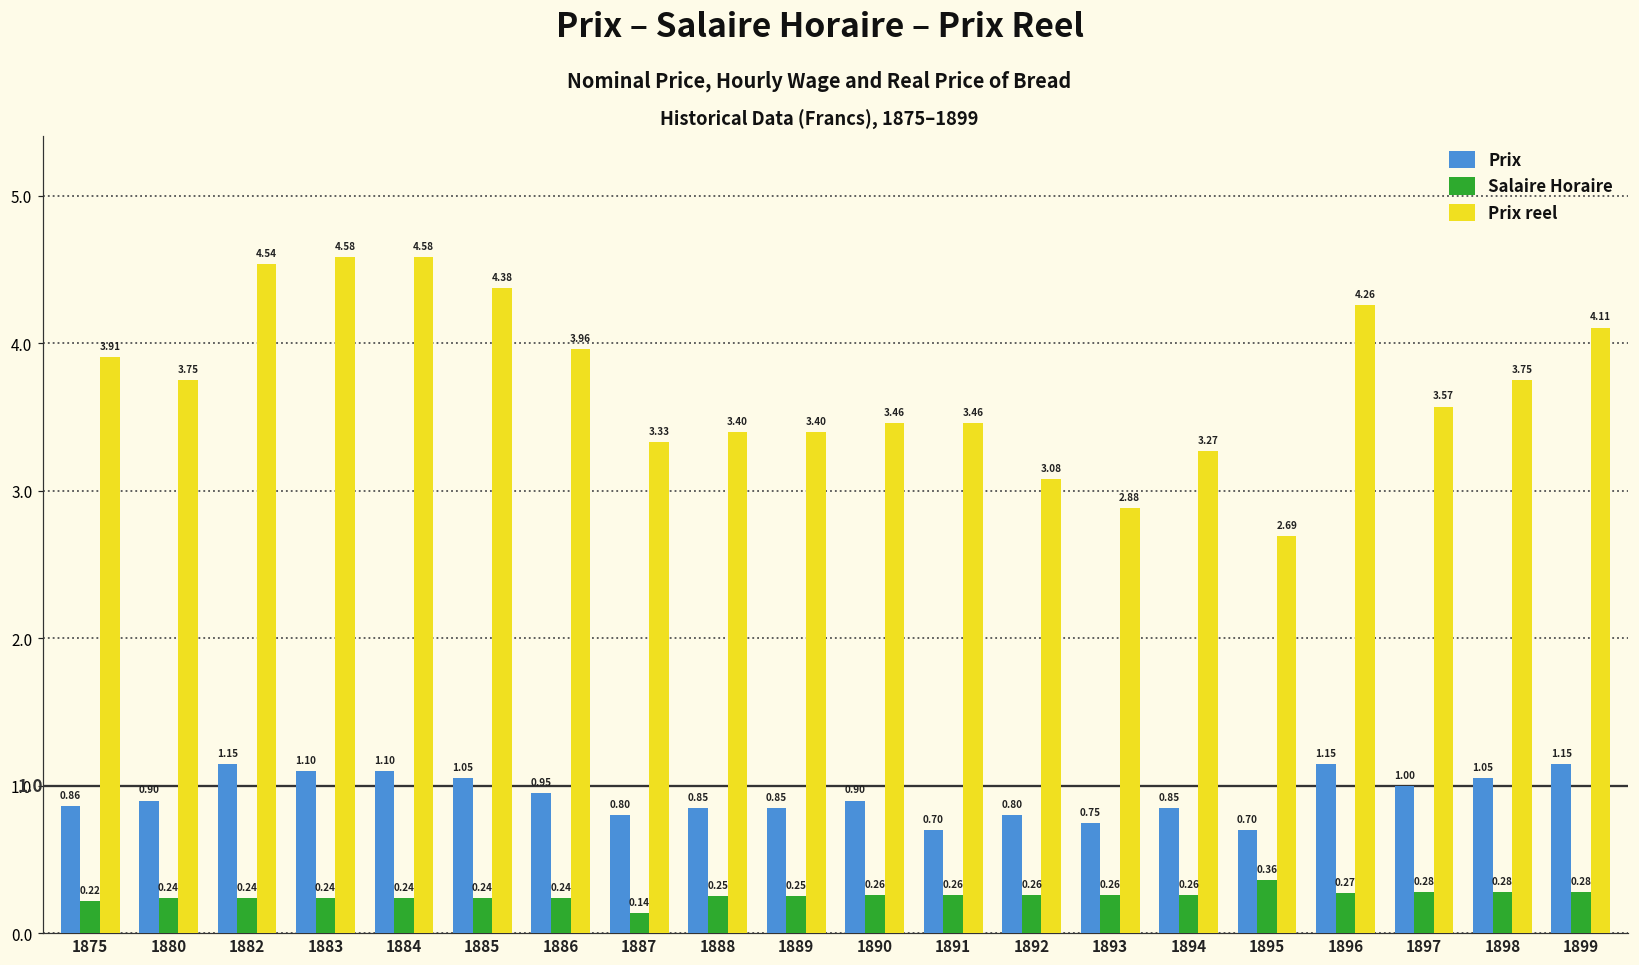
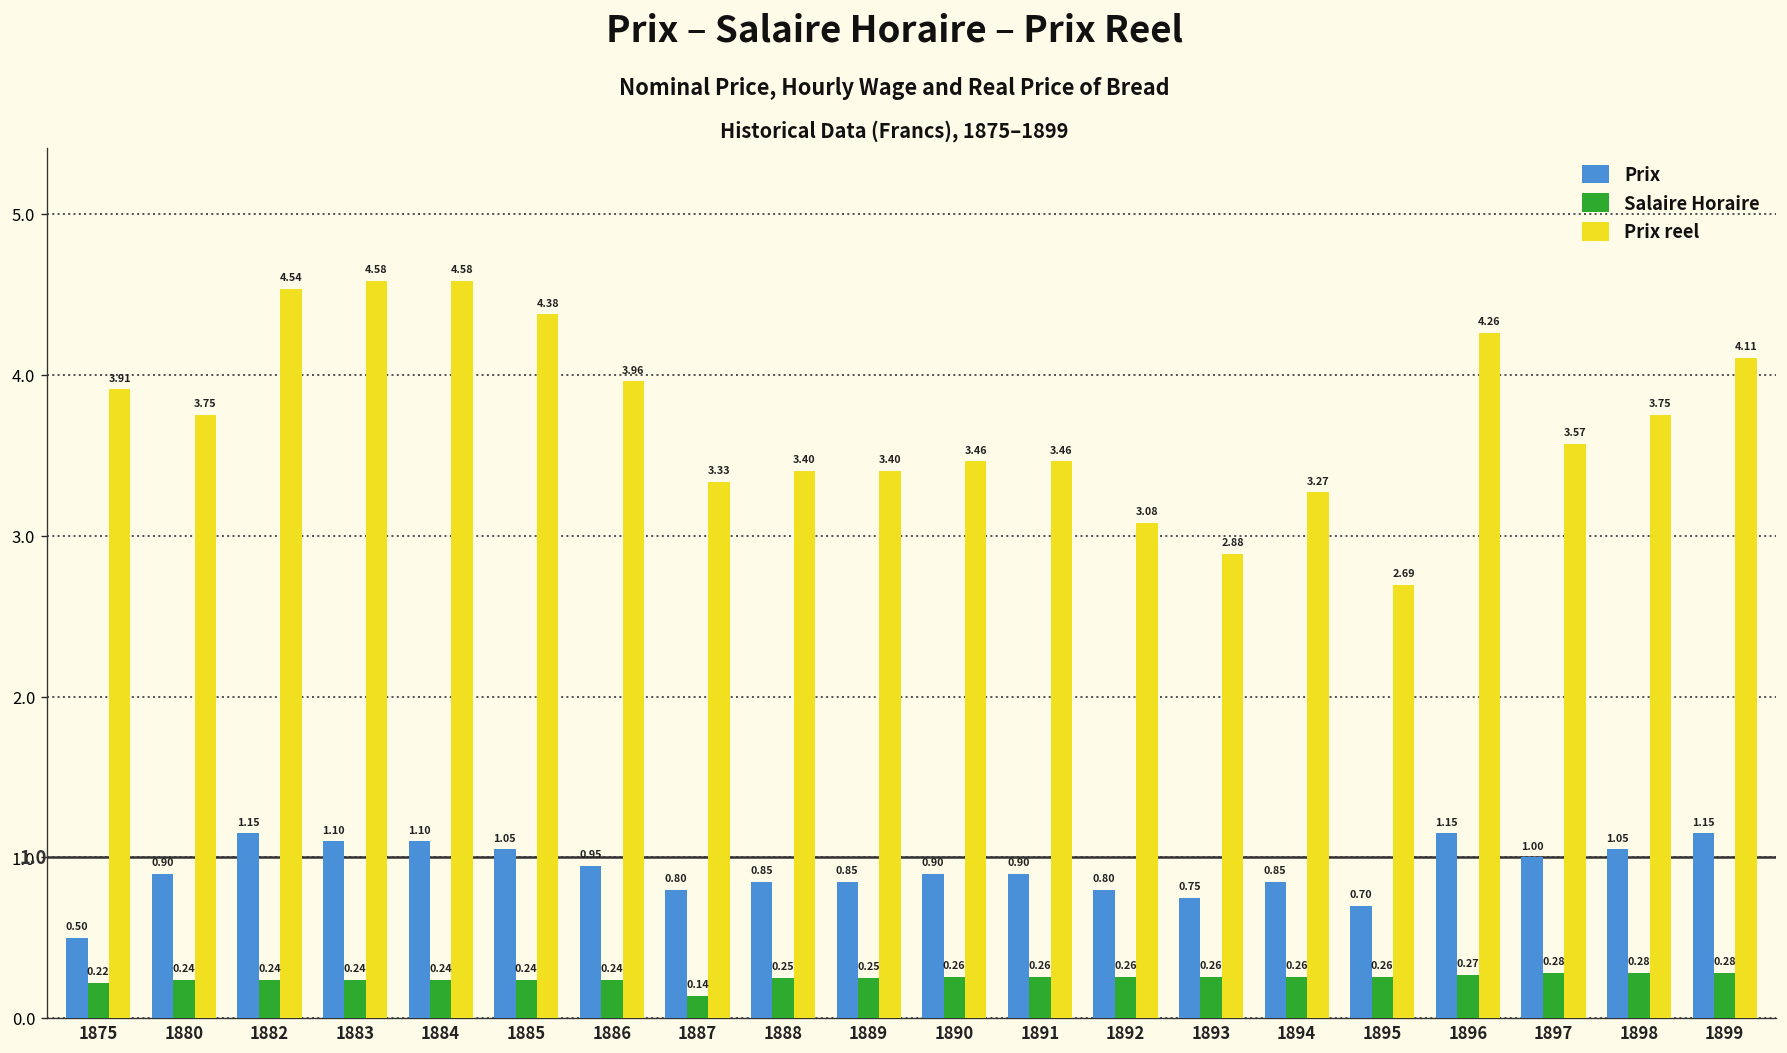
  {
    "Prix": {
-     "1875": 0.86,
+     "1875": 0.50,
      "1880": 0.90,
      "1882": 1.15,
      "1883": 1.10,
      "1884": 1.10,
      "1885": 1.05,
      "1886": 0.95,
      "1887": 0.80,
      "1888": 0.85,
      "1889": 0.85,
      "1890": 0.90,
-     "1891": 0.70,
+     "1891": 0.90,
      "1892": 0.80,
      "1893": 0.75,
      "1894": 0.85,
      "1895": 0.70,
      "1896": 1.15,
      "1897": 1.00,
      "1898": 1.05,
      "1899": 1.15
    },
    "Salaire Horaire": {
      "1875": 0.22,
      "1880": 0.24,
      "1882": 0.24,
      "1883": 0.24,
      "1884": 0.24,
      "1885": 0.24,
      "1886": 0.24,
      "1887": 0.14,
      "1888": 0.25,
      "1889": 0.25,
      "1890": 0.26,
      "1891": 0.26,
      "1892": 0.26,
      "1893": 0.26,
      "1894": 0.26,
-     "1895": 0.36,
+     "1895": 0.26,
      "1896": 0.27,
      "1897": 0.28,
      "1898": 0.28,
      "1899": 0.28
    },
    "Prix reel": {
      "1875": 3.91,
      "1880": 3.75,
      "1882": 4.54,
      "1883": 4.58,
      "1884": 4.58,
      "1885": 4.38,
      "1886": 3.96,
      "1887": 3.33,
      "1888": 3.40,
      "1889": 3.40,
      "1890": 3.46,
      "1891": 3.46,
      "1892": 3.08,
      "1893": 2.88,
      "1894": 3.27,
      "1895": 2.69,
      "1896": 4.26,
      "1897": 3.57,
      "1898": 3.75,
      "1899": 4.11
    }
  }
